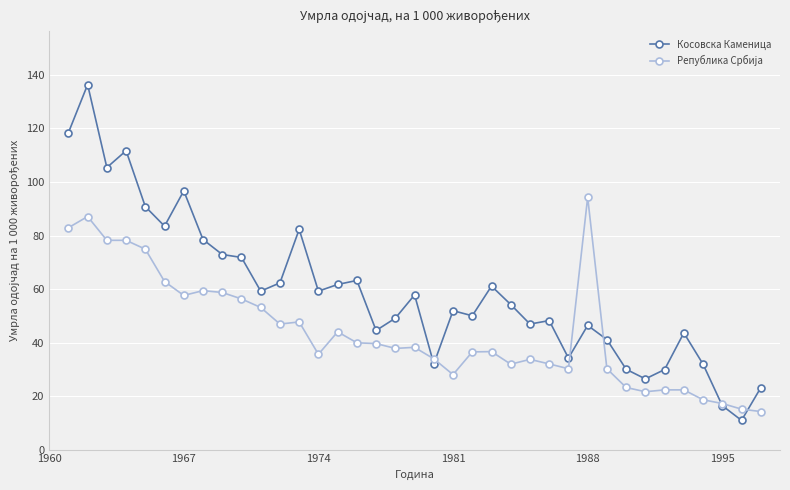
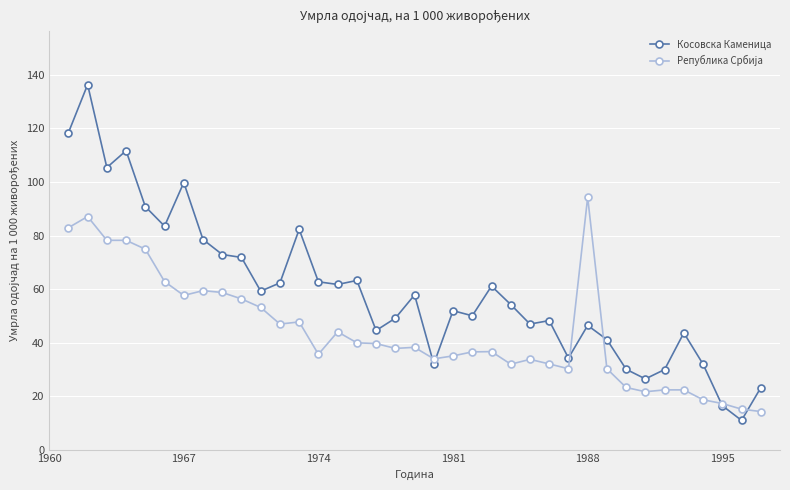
  {
    "Косовска Каменица": {
-     "1967": 97,
-     "1974": 59,
+     "1967": 100,
+     "1974": 63,
      "1981": 52,
      "1988": 46
    },
    "Република Србија": {
      "1967": 58,
      "1974": 36,
-     "1981": 28,
+     "1981": 35,
      "1988": 94
    }
  }
